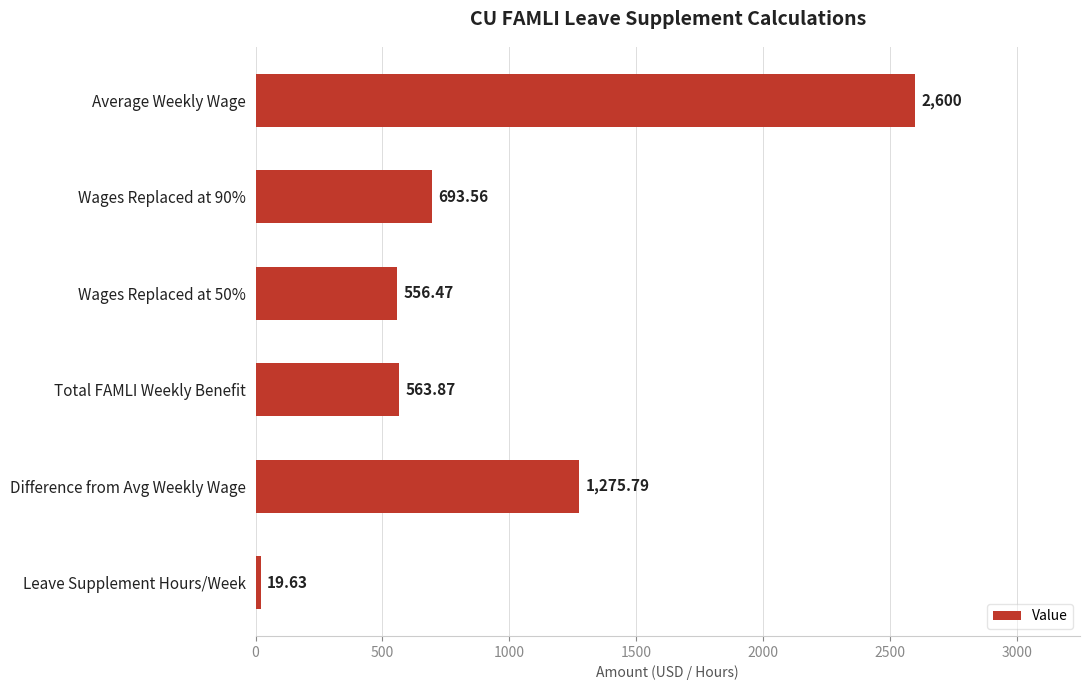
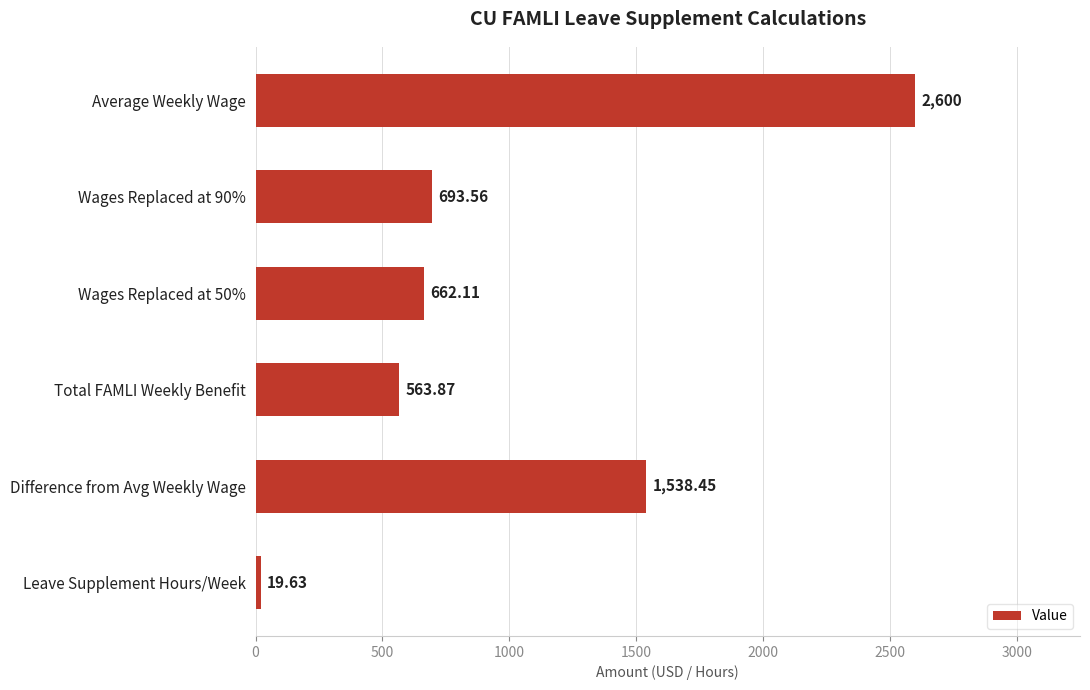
  {
    "Average Weekly Wage": "2,600",
    "Wages Replaced at 90%": "693.56",
-   "Wages Replaced at 50%": "556.47",
+   "Wages Replaced at 50%": "662.11",
    "Total FAMLI Weekly Benefit": "563.87",
-   "Difference from Avg Weekly Wage": "1,275.79",
+   "Difference from Avg Weekly Wage": "1,538.45",
    "Leave Supplement Hours/Week": "19.63"
  }
